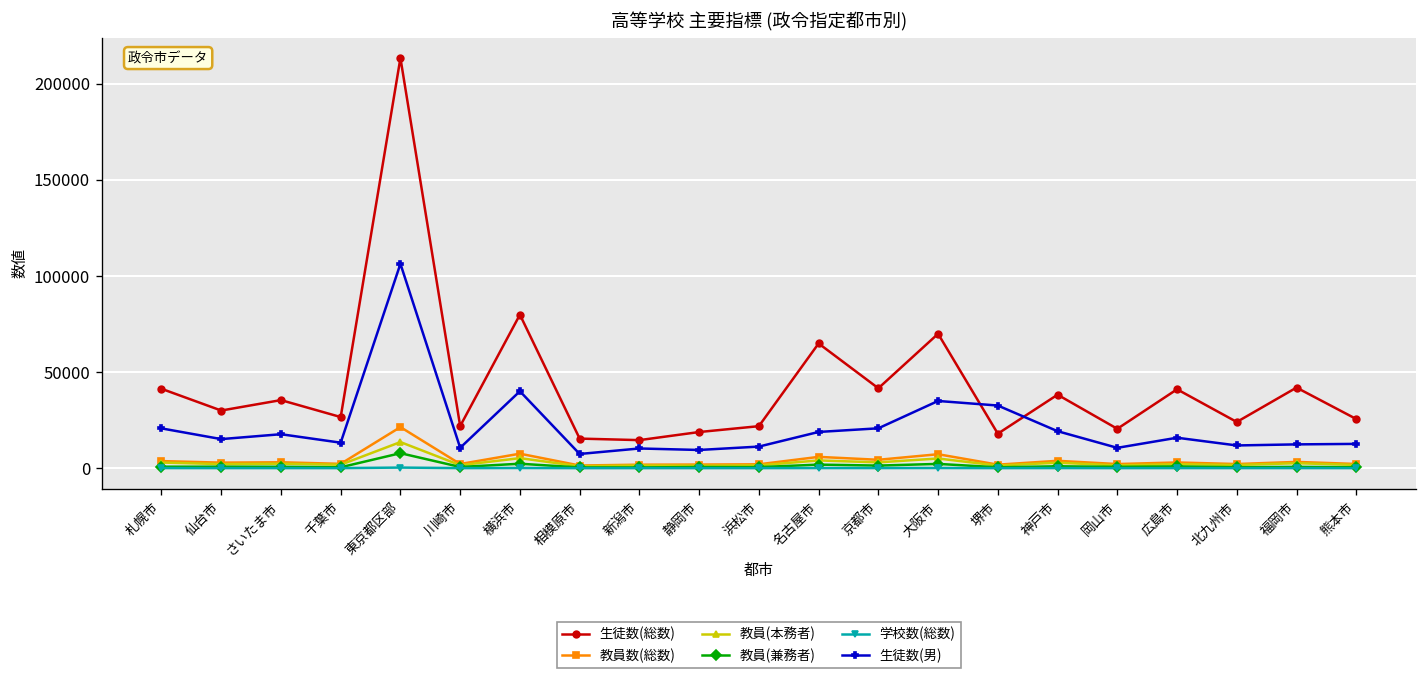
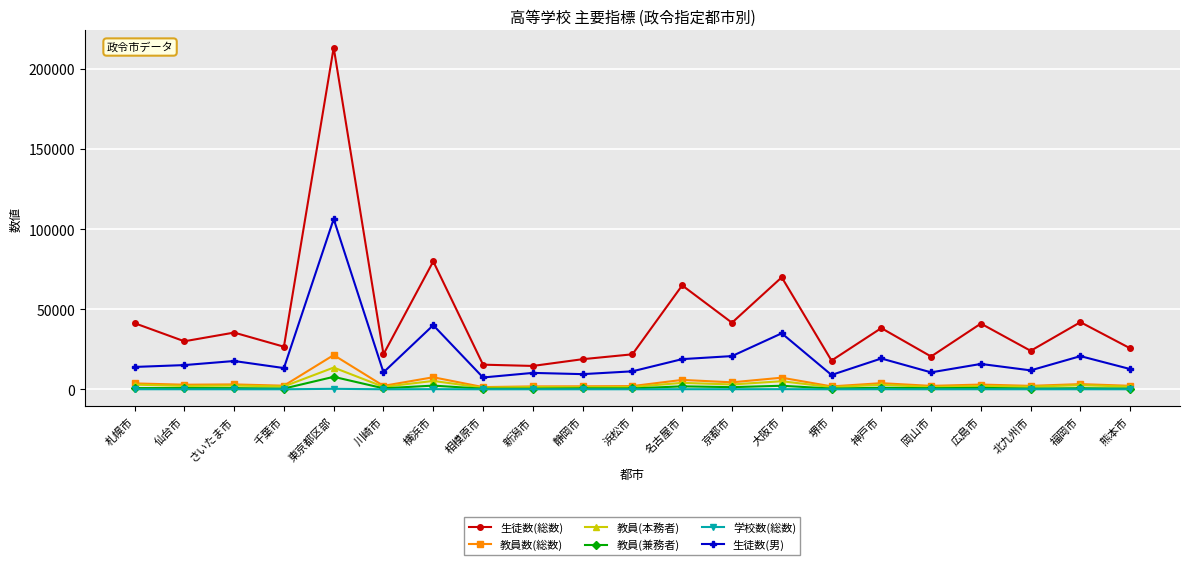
  {
    "生徒数(総数)": {
      "札幌市": 41000,
      "仙台市": 30000,
      "さいたま市": 35000,
      "千葉市": 27000,
      "東京都区部": 213000,
      "川崎市": 22000,
      "横浜市": 80000,
      "相模原市": 15000,
      "新潟市": 15000,
      "静岡市": 19000,
      "浜松市": 22000,
      "名古屋市": 65000,
      "京都市": 42000,
      "大阪市": 70000,
      "堺市": 18000,
      "神戸市": 38000,
      "岡山市": 20000,
      "広島市": 41000,
      "北九州市": 24000,
      "福岡市": 42000,
      "熊本市": 26000
    },
    "教員数(総数)": {
      "東京都区部": 21000,
      "横浜市": 8000,
      "名古屋市": 6000,
      "大阪市": 7000
    },
    "教員(本務者)": {
      "東京都区部": 14000,
      "横浜市": 5000,
      "名古屋市": 4000,
      "大阪市": 5000
    },
    "教員(兼務者)": {
      "東京都区部": 8000,
      "横浜市": 2000,
      "名古屋市": 2000,
      "大阪市": 2000
    },
    "学校数(総数)": {
      "東京都区部": 0,
      "横浜市": 0,
      "名古屋市": 0,
      "大阪市": 0
    },
    "生徒数(男)": {
-     "札幌市": 21000,
+     "札幌市": 14000,
      "仙台市": 15000,
      "さいたま市": 18000,
      "千葉市": 13000,
      "東京都区部": 106000,
      "川崎市": 11000,
      "横浜市": 40000,
      "相模原市": 7000,
      "新潟市": 10000,
      "静岡市": 9000,
      "浜松市": 11000,
      "名古屋市": 19000,
      "京都市": 21000,
      "大阪市": 35000,
-     "堺市": 33000,
+     "堺市": 9000,
      "神戸市": 19000,
      "岡山市": 11000,
      "広島市": 16000,
      "北九州市": 12000,
-     "福岡市": 12000,
+     "福岡市": 21000,
      "熊本市": 13000
    }
  }
